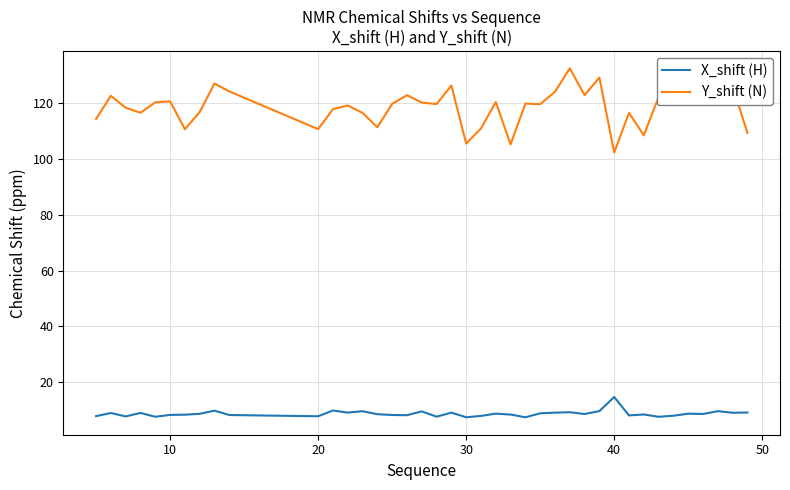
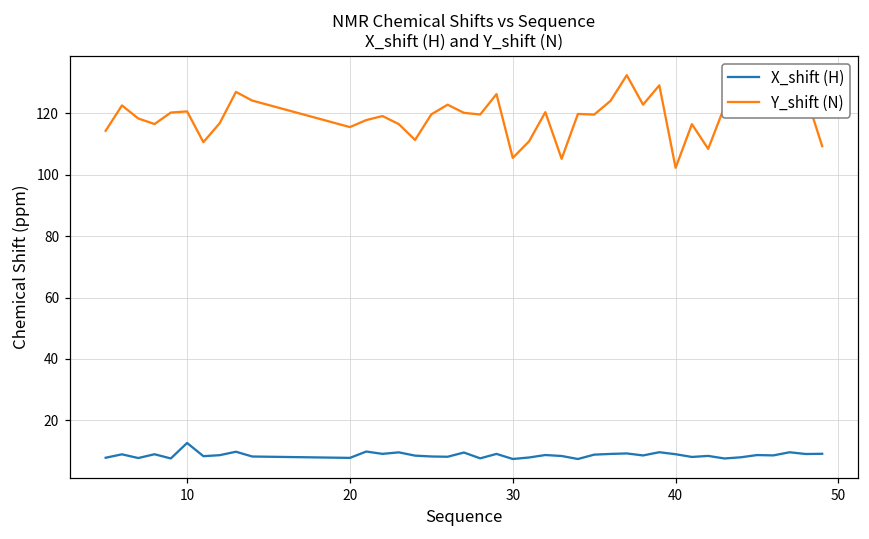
  {
    "X_shift (H)": {
-     "10": 8,
+     "10": 13,
      "20": 8,
      "30": 7,
-     "40": 15
+     "40": 9
    },
    "Y_shift (N)": {
      "10": 121,
-     "20": 111,
+     "20": 116,
      "30": 105,
      "40": 102
    }
  }
